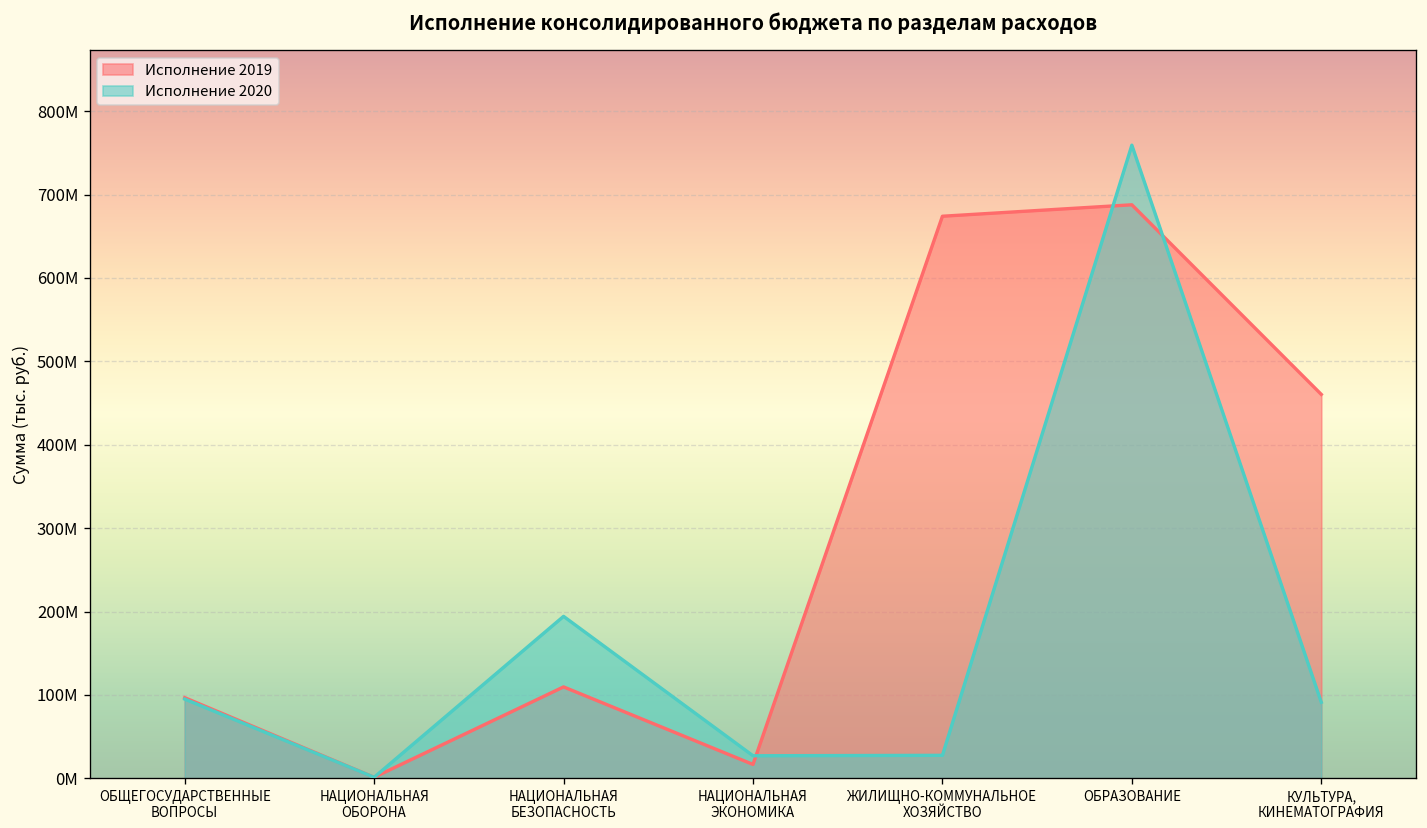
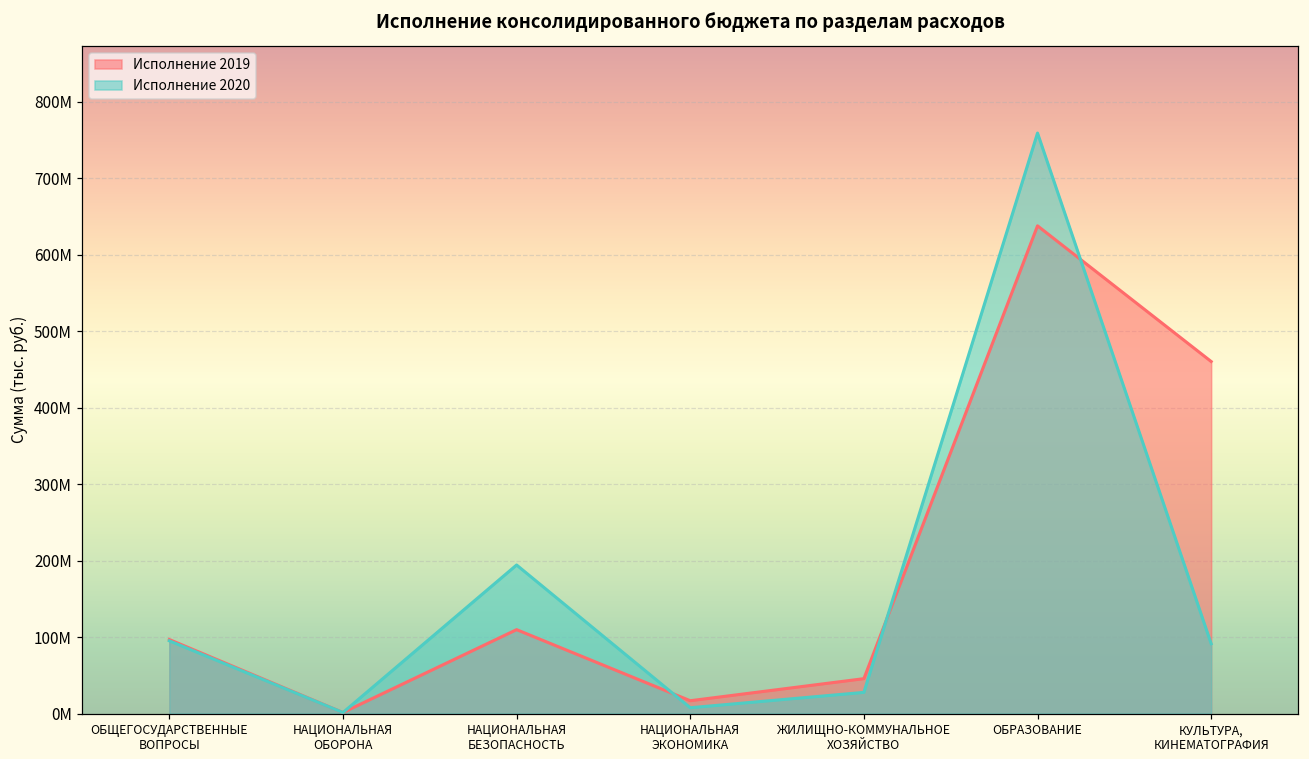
  {
    "Исполнение 2019": {
      "НАЦИОНАЛЬНАЯ БЕЗОПАСНОСТЬ": 110000000,
      "НАЦИОНАЛЬНАЯ ЭКОНОМИКА": 20000000,
-     "ЖИЛИЩНО-КОММУНАЛЬНОЕ ХОЗЯЙСТВО": 670000000,
-     "ОБРАЗОВАНИЕ": 690000000,
+     "ЖИЛИЩНО-КОММУНАЛЬНОЕ ХОЗЯЙСТВО": 50000000,
+     "ОБРАЗОВАНИЕ": 640000000,
      "КУЛЬТУРА, КИНЕМАТОГРАФИЯ": 460000000
    },
    "Исполнение 2020": {
      "НАЦИОНАЛЬНАЯ БЕЗОПАСНОСТЬ": 190000000,
-     "НАЦИОНАЛЬНАЯ ЭКОНОМИКА": 30000000,
+     "НАЦИОНАЛЬНАЯ ЭКОНОМИКА": 10000000,
      "ЖИЛИЩНО-КОММУНАЛЬНОЕ ХОЗЯЙСТВО": 30000000,
      "ОБРАЗОВАНИЕ": 760000000,
      "КУЛЬТУРА, КИНЕМАТОГРАФИЯ": 90000000
    }
  }
